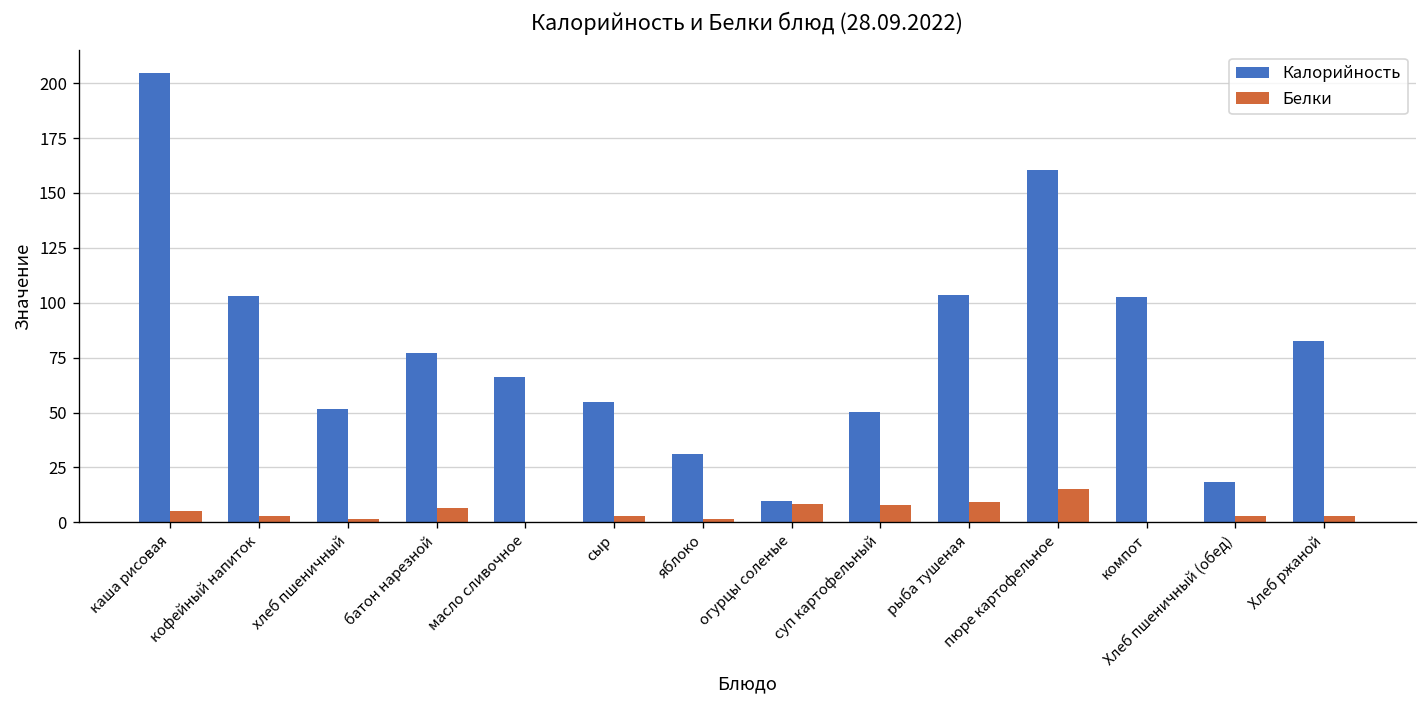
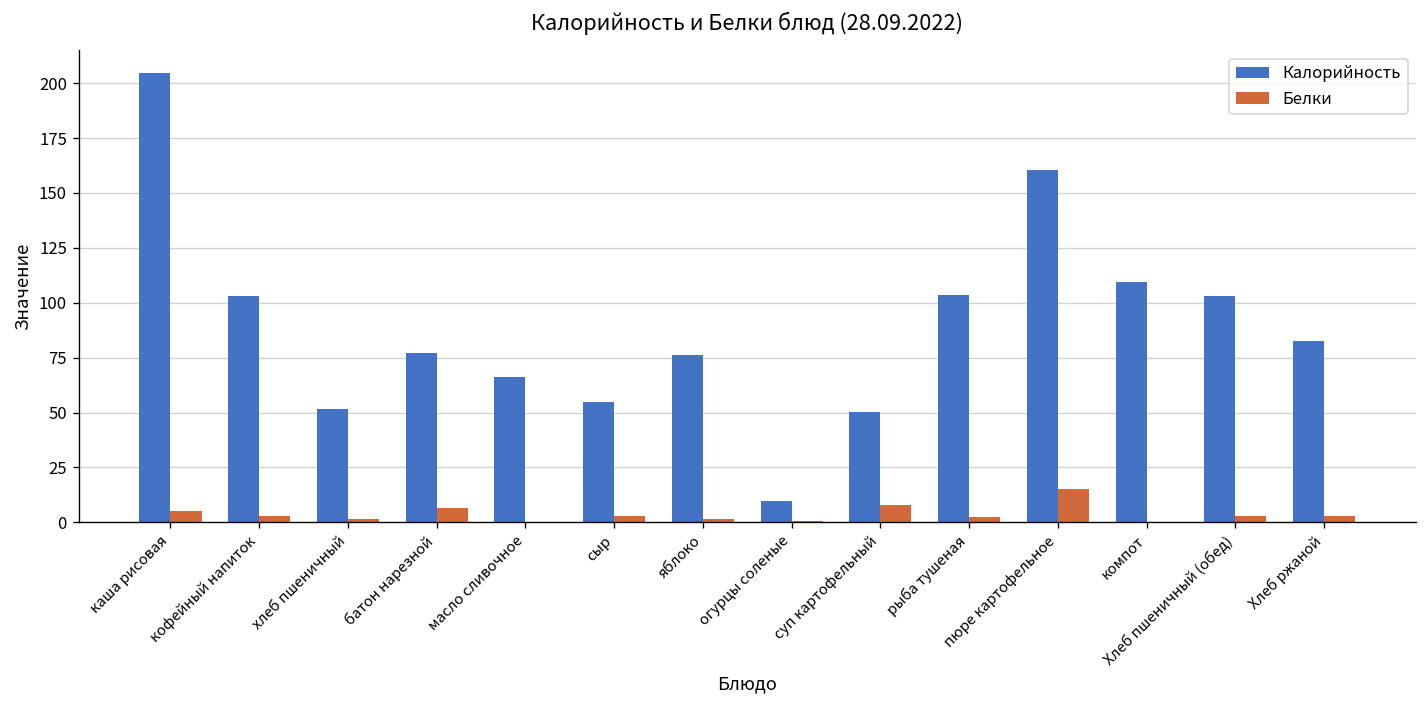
  {
    "Калорийность": {
      "каша рисовая": 205,
      "кофейный напиток": 103,
      "хлеб пшеничный": 52,
      "батон нарезной": 77,
      "масло сливочное": 66,
      "сыр": 55,
-     "яблоко": 31,
+     "яблоко": 76,
      "огурцы соленые": 10,
      "суп картофельный": 50,
      "рыба тушеная": 103,
      "пюре картофельное": 160,
-     "компот": 102,
-     "Хлеб пшеничный (обед)": 19,
+     "компот": 109,
+     "Хлеб пшеничный (обед)": 103,
      "Хлеб ржаной": 82
    },
    "Белки": {
      "каша рисовая": 5,
      "кофейный напиток": 3,
      "хлеб пшеничный": 2,
      "батон нарезной": 7,
      "масло сливочное": 0,
      "сыр": 3,
      "яблоко": 2,
-     "огурцы соленые": 8,
+     "огурцы соленые": 1,
      "суп картофельный": 8,
-     "рыба тушеная": 9,
+     "рыба тушеная": 2,
      "пюре картофельное": 15,
      "компот": 0,
      "Хлеб пшеничный (обед)": 3,
      "Хлеб ржаной": 3
    }
  }
